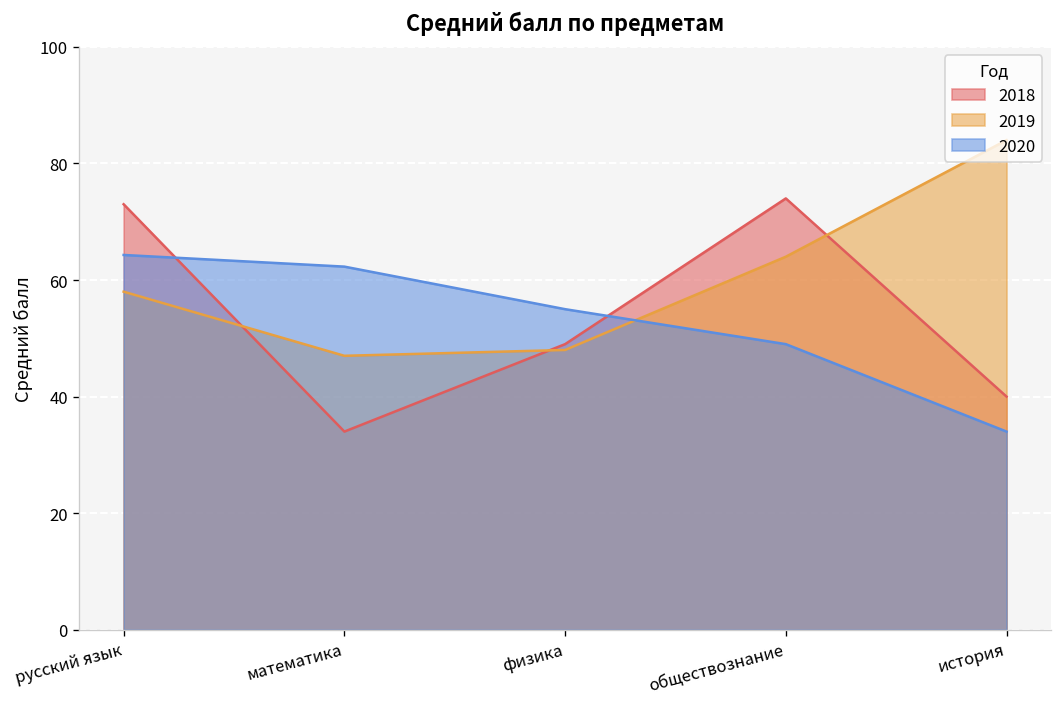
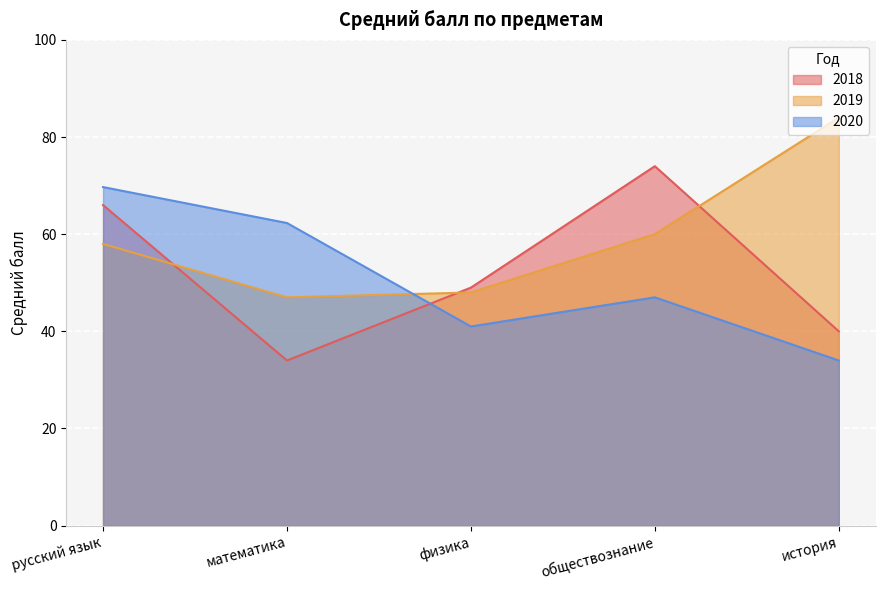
  {
    "2018": {
-     "русский язык": 73,
+     "русский язык": 66,
      "математика": 34,
      "физика": 49,
      "обществознание": 74,
      "история": 40
    },
    "2019": {
      "русский язык": 58,
      "математика": 47,
      "физика": 48,
-     "обществознание": 64
+     "обществознание": 60
    },
    "2020": {
-     "русский язык": 64,
+     "русский язык": 70,
      "математика": 62,
-     "физика": 55,
-     "обществознание": 49,
+     "физика": 41,
+     "обществознание": 47,
      "история": 34
    }
  }
